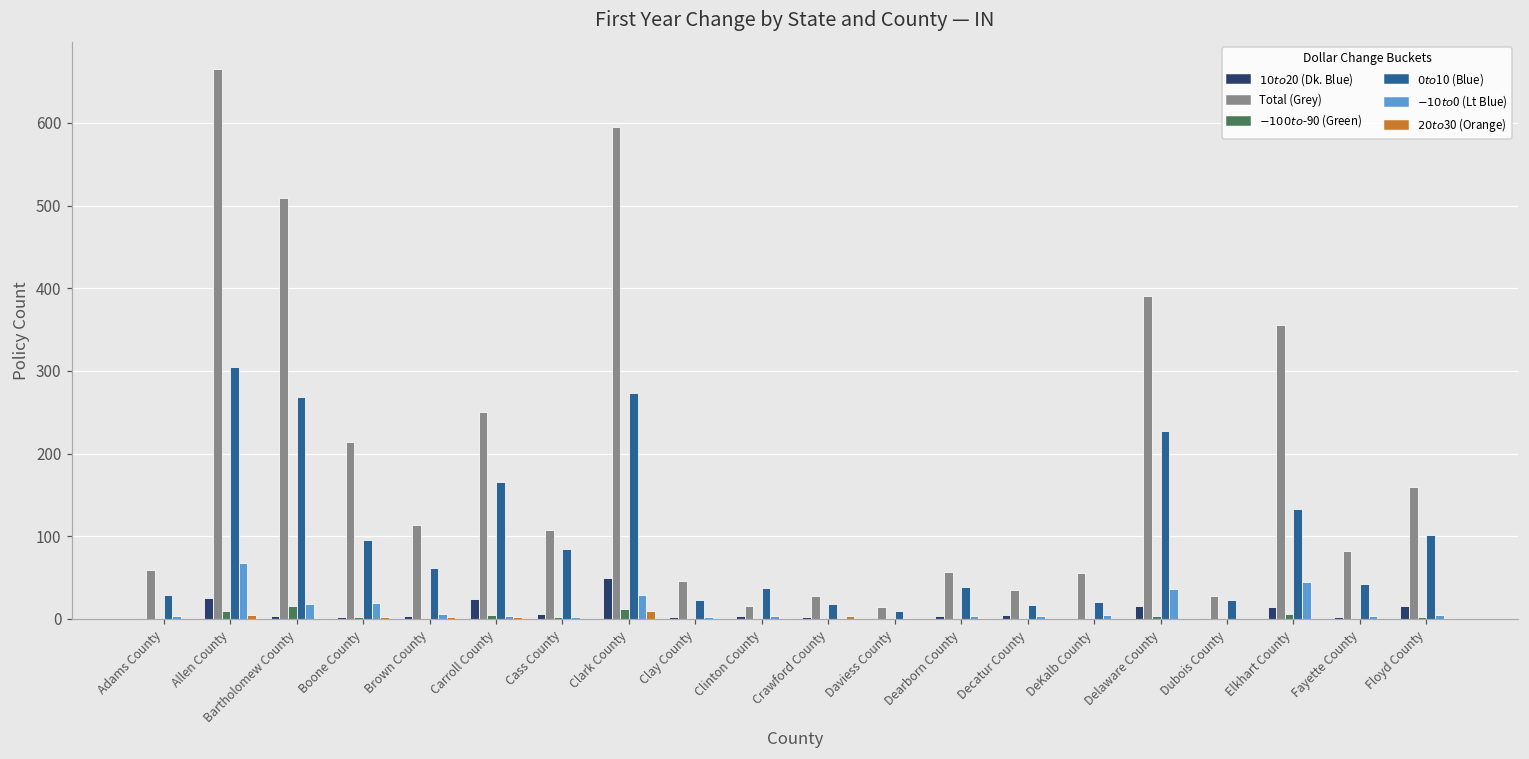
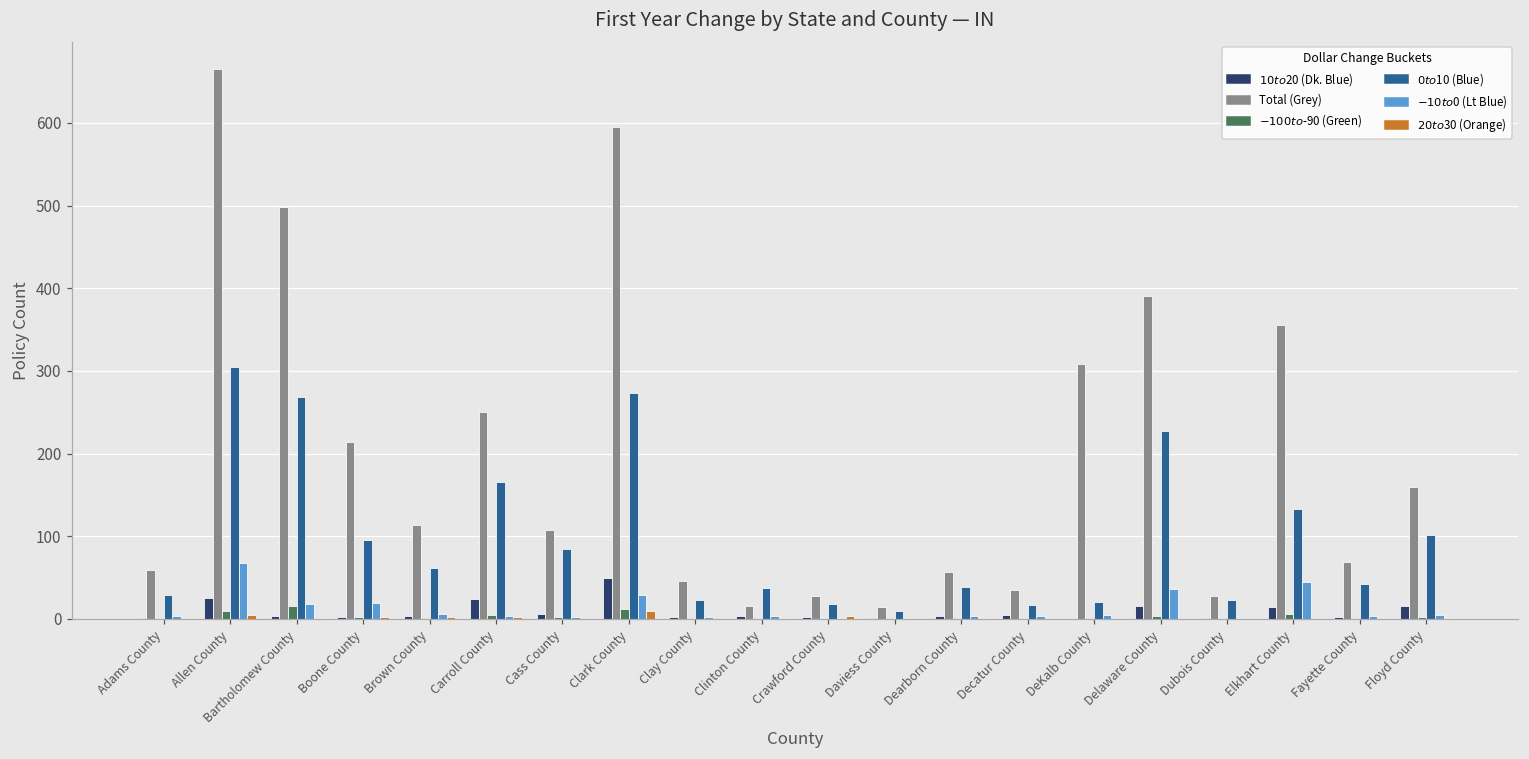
  {
    "Total (Grey)": {
      "Adams County": 60,
      "Allen County": 670,
-     "Bartholomew County": 510,
+     "Bartholomew County": 500,
      "Boone County": 210,
      "Brown County": 110,
      "Carroll County": 250,
      "Cass County": 110,
      "Clark County": 600,
      "Clay County": 50,
      "Clinton County": 20,
      "Crawford County": 30,
      "Daviess County": 10,
      "Dearborn County": 60,
      "Decatur County": 40,
-     "DeKalb County": 60,
+     "DeKalb County": 310,
      "Delaware County": 390,
      "Dubois County": 30,
      "Elkhart County": 360,
-     "Fayette County": 80,
+     "Fayette County": 70,
      "Floyd County": 160
    }
  }
